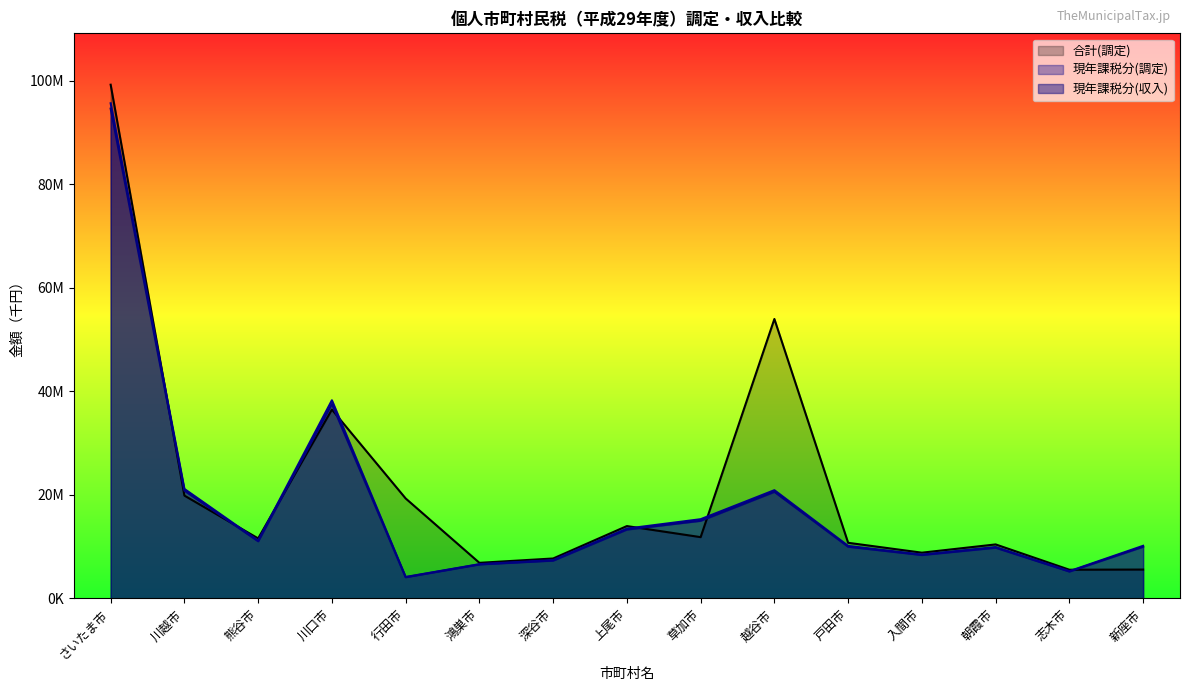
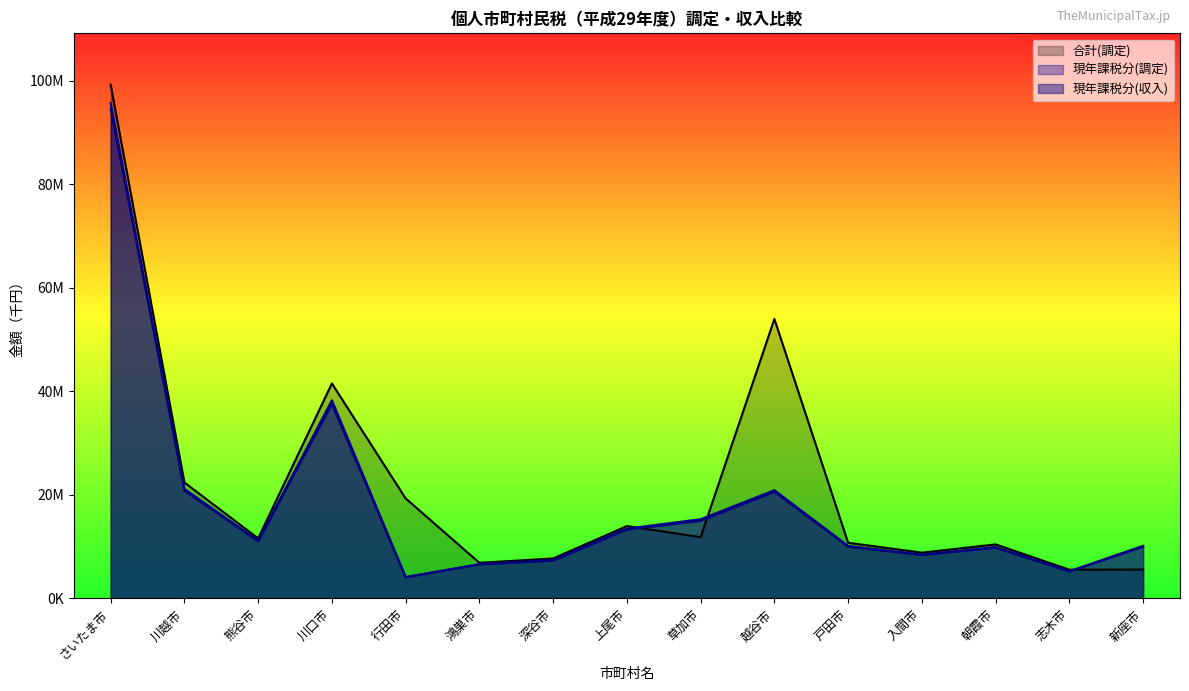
  {
    "合計(調定)": {
      "さいたま市": 99000000,
-     "川越市": 20000000,
-     "川口市": 36000000,
+     "川越市": 22000000,
+     "川口市": 42000000,
      "行田市": 19000000,
      "草加市": 12000000,
      "越谷市": 54000000,
      "戸田市": 11000000,
      "朝霞市": 10000000,
      "新座市": 6000000
    }
  }
